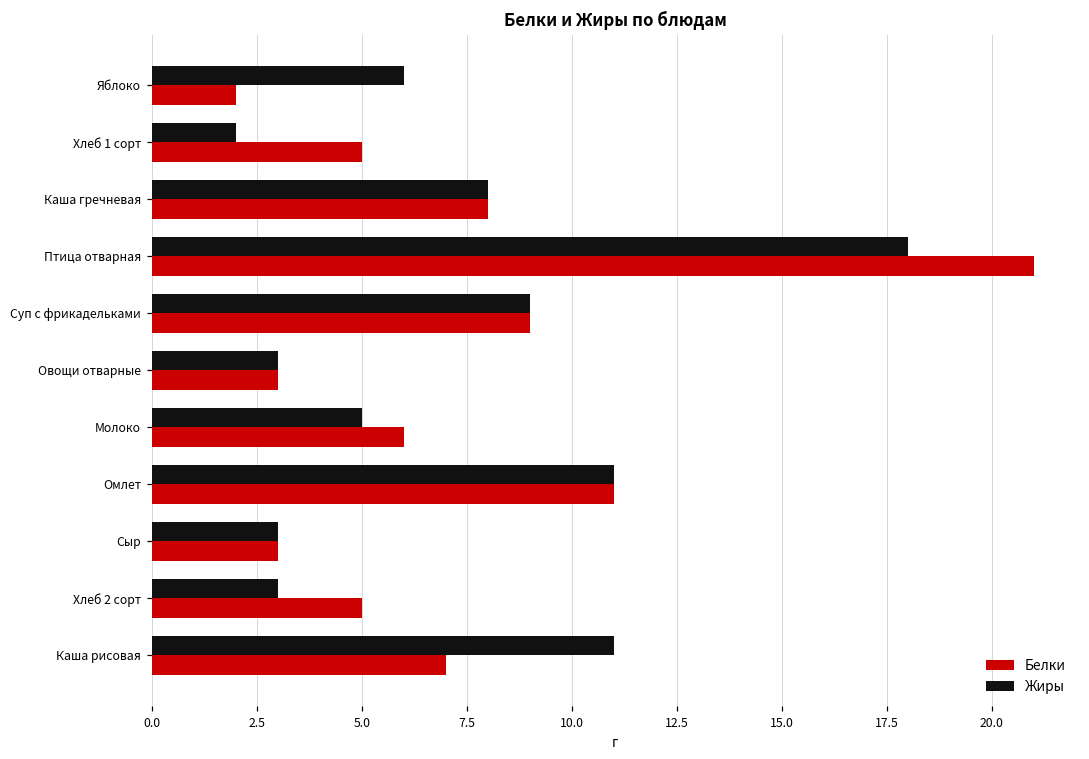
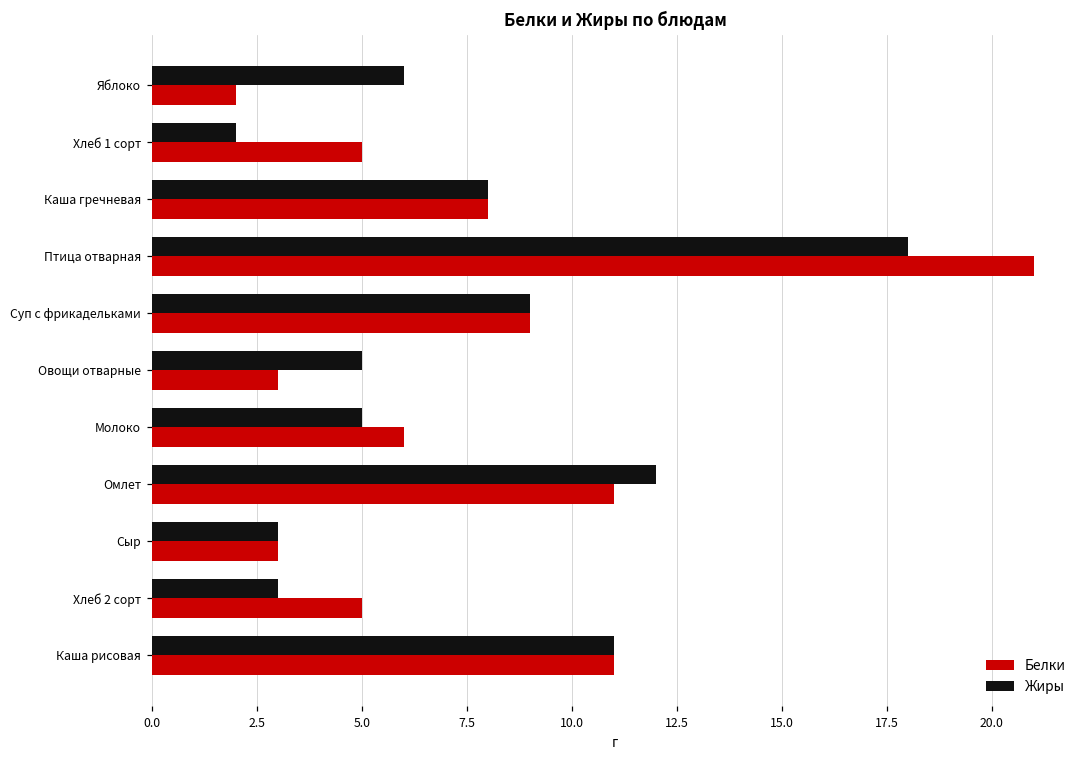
  {
    "Белки": {
      "Яблоко": 2,
      "Хлеб 1 сорт": 5,
      "Каша гречневая": 8,
      "Птица отварная": 21,
      "Суп с фрикадельками": 9,
      "Овощи отварные": 3,
      "Молоко": 6,
      "Омлет": 11,
      "Сыр": 3,
      "Хлеб 2 сорт": 5,
-     "Каша рисовая": 7
+     "Каша рисовая": 11
    },
    "Жиры": {
      "Яблоко": 6,
      "Хлеб 1 сорт": 2,
      "Каша гречневая": 8,
      "Птица отварная": 18,
      "Суп с фрикадельками": 9,
-     "Овощи отварные": 3,
+     "Овощи отварные": 5,
      "Молоко": 5,
-     "Омлет": 11,
+     "Омлет": 12,
      "Сыр": 3,
      "Хлеб 2 сорт": 3,
      "Каша рисовая": 11
    }
  }
